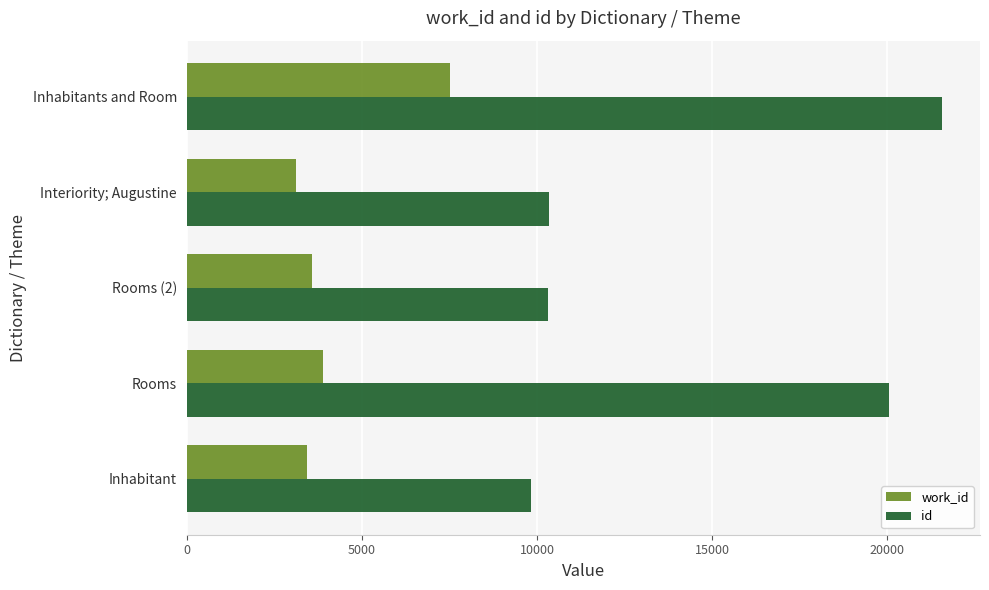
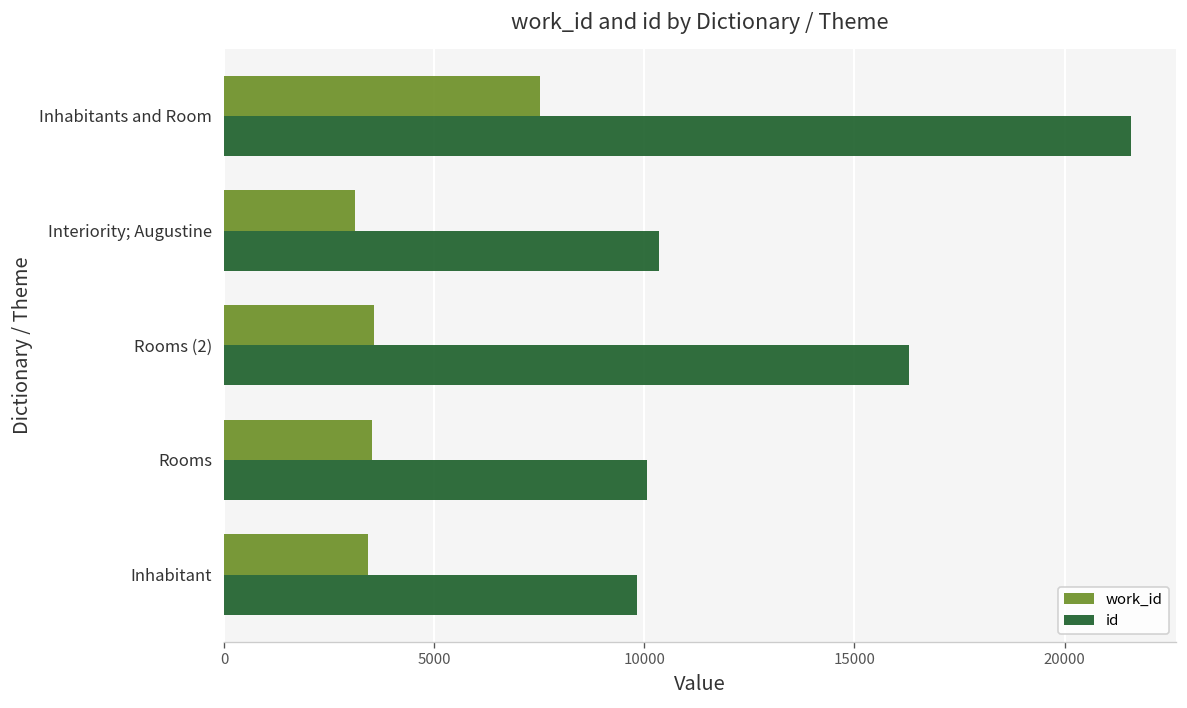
  {
    "work_id": {
      "Inhabitants and Room": 7500,
      "Interiority; Augustine": 3100,
      "Rooms (2)": 3600,
-     "Rooms": 3900,
+     "Rooms": 3500,
      "Inhabitant": 3400
    },
    "id": {
      "Inhabitants and Room": 21600,
      "Interiority; Augustine": 10400,
-     "Rooms (2)": 10300,
-     "Rooms": 20000,
+     "Rooms (2)": 16300,
+     "Rooms": 10100,
      "Inhabitant": 9800
    }
  }
